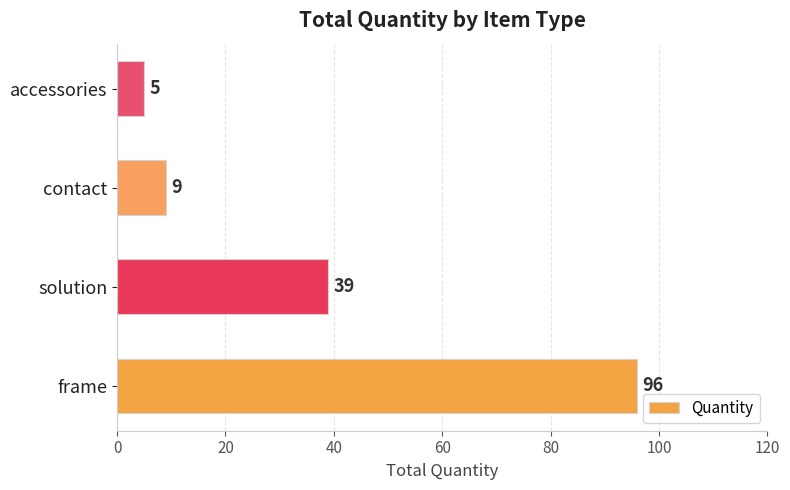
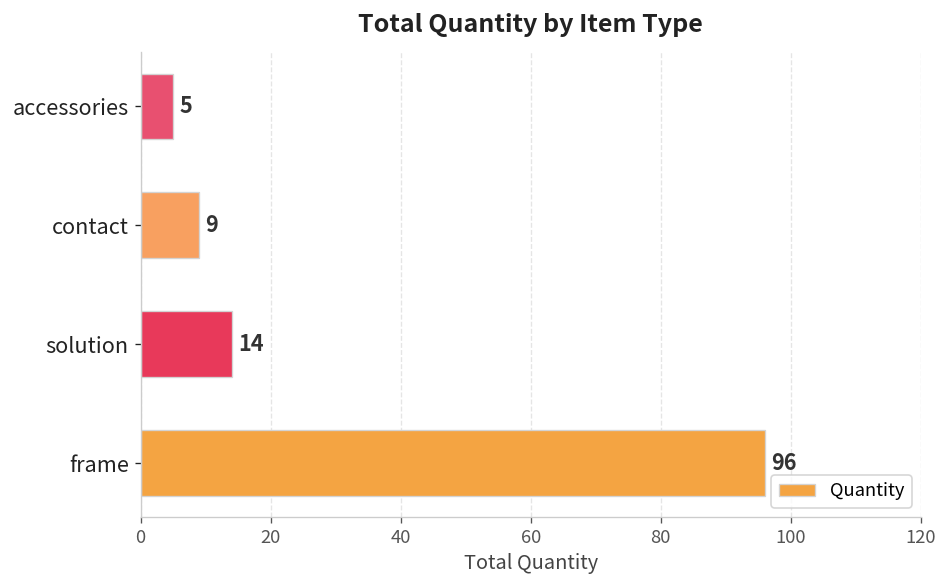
  {
    "accessories": 5,
    "contact": 9,
-   "solution": 39
+   "solution": 14
  }
